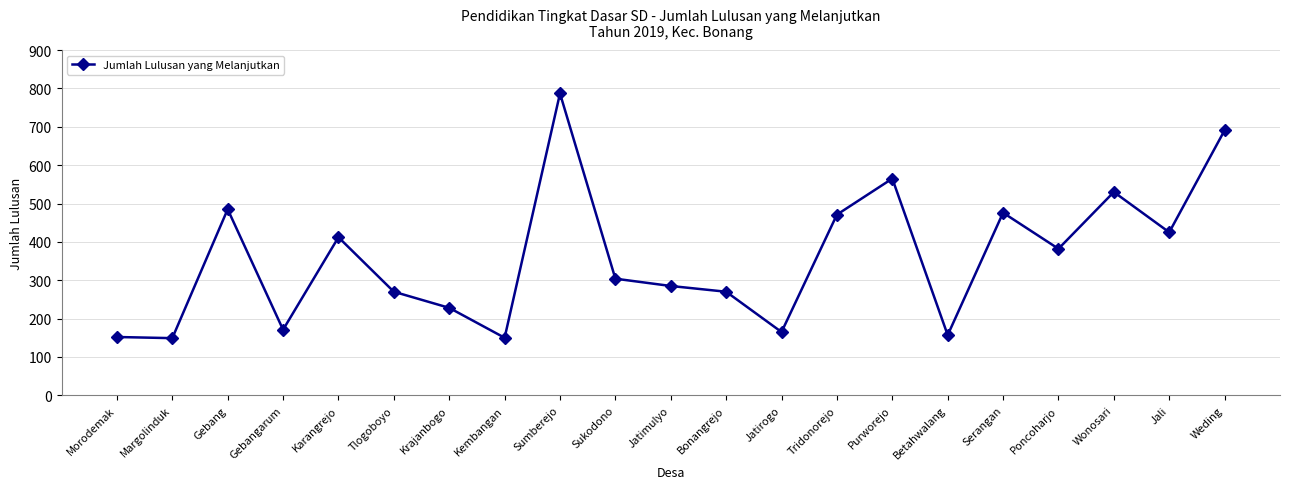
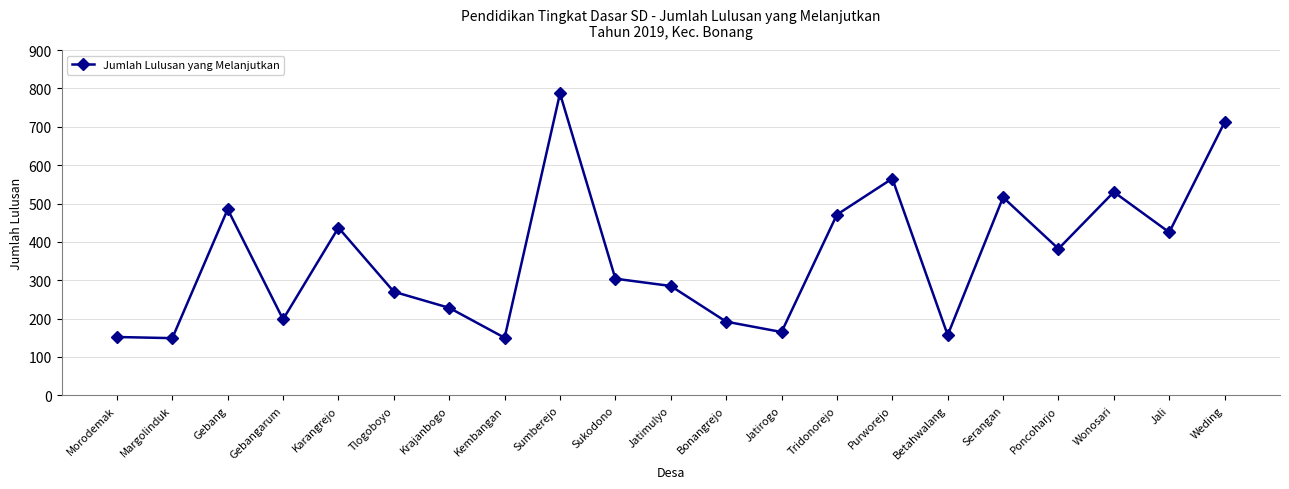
  {
    "Morodemak": 150,
    "Margolinduk": 150,
    "Gebang": 490,
-   "Gebangarum": 170,
-   "Karangrejo": 410,
+   "Gebangarum": 200,
+   "Karangrejo": 440,
    "Tlogoboyo": 270,
    "Krajanbogo": 230,
    "Kembangan": 150,
    "Sumberejo": 790,
    "Sukodono": 300,
    "Jatimulyo": 290,
-   "Bonangrejo": 270,
+   "Bonangrejo": 190,
    "Jatirogo": 170,
    "Tridonorejo": 470,
    "Purworejo": 570,
    "Betahwalang": 160,
-   "Serangan": 480,
+   "Serangan": 520,
    "Poncoharjo": 380,
    "Wonosari": 530,
    "Jali": 430,
-   "Weding": 690
+   "Weding": 710
  }
